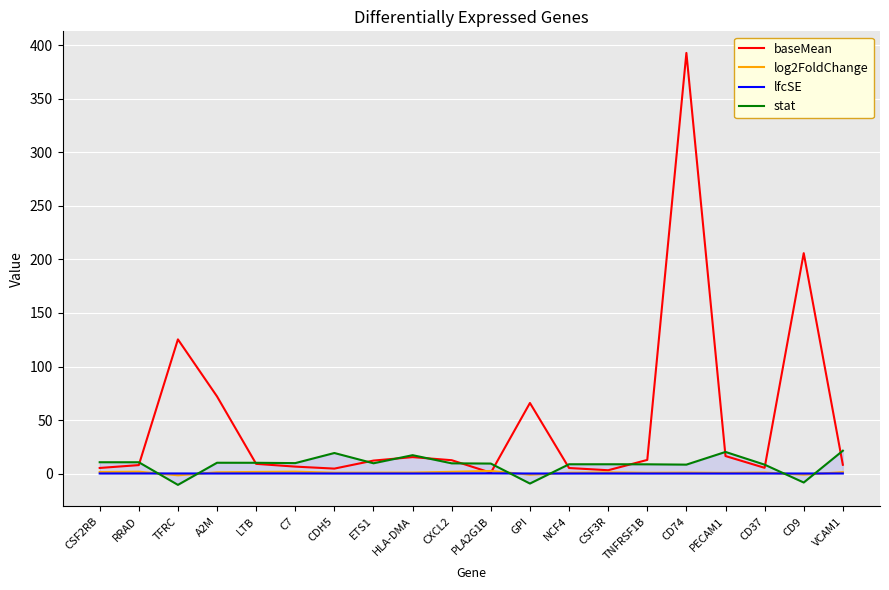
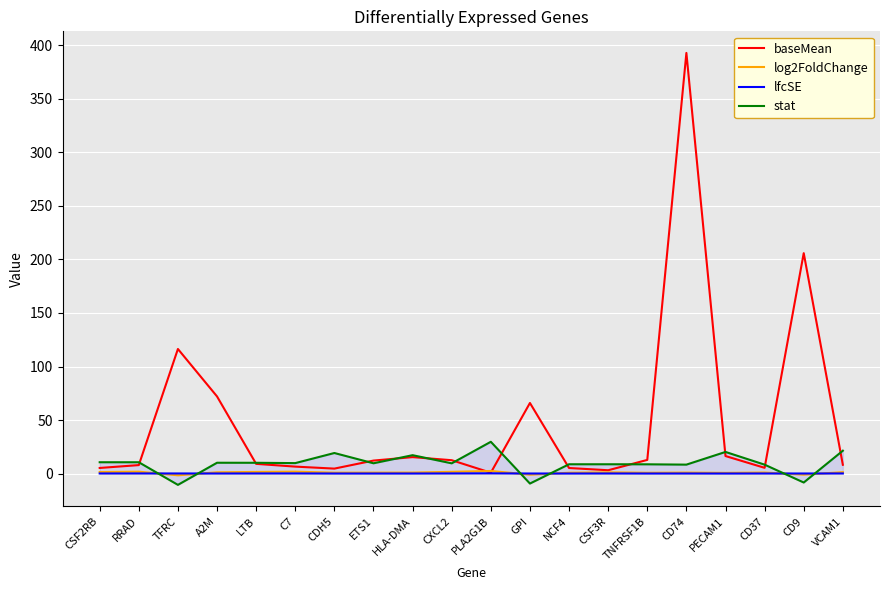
  {
    "baseMean": {
      "CSF2RB": 5,
      "RRAD": 8,
-     "TFRC": 125,
+     "TFRC": 116,
      "A2M": 72,
      "C7": 7,
      "CDH5": 5,
      "ETS1": 12,
      "CXCL2": 13,
      "GPI": 66,
      "NCF4": 5,
      "TNFRSF1B": 13,
      "CD74": 393,
      "PECAM1": 16,
      "CD37": 5,
      "CD9": 206,
      "VCAM1": 8
    },
    "stat": {
      "TFRC": -11,
-     "PLA2G1B": 9,
+     "PLA2G1B": 30,
      "GPI": -9,
      "CD9": -8
    }
  }
